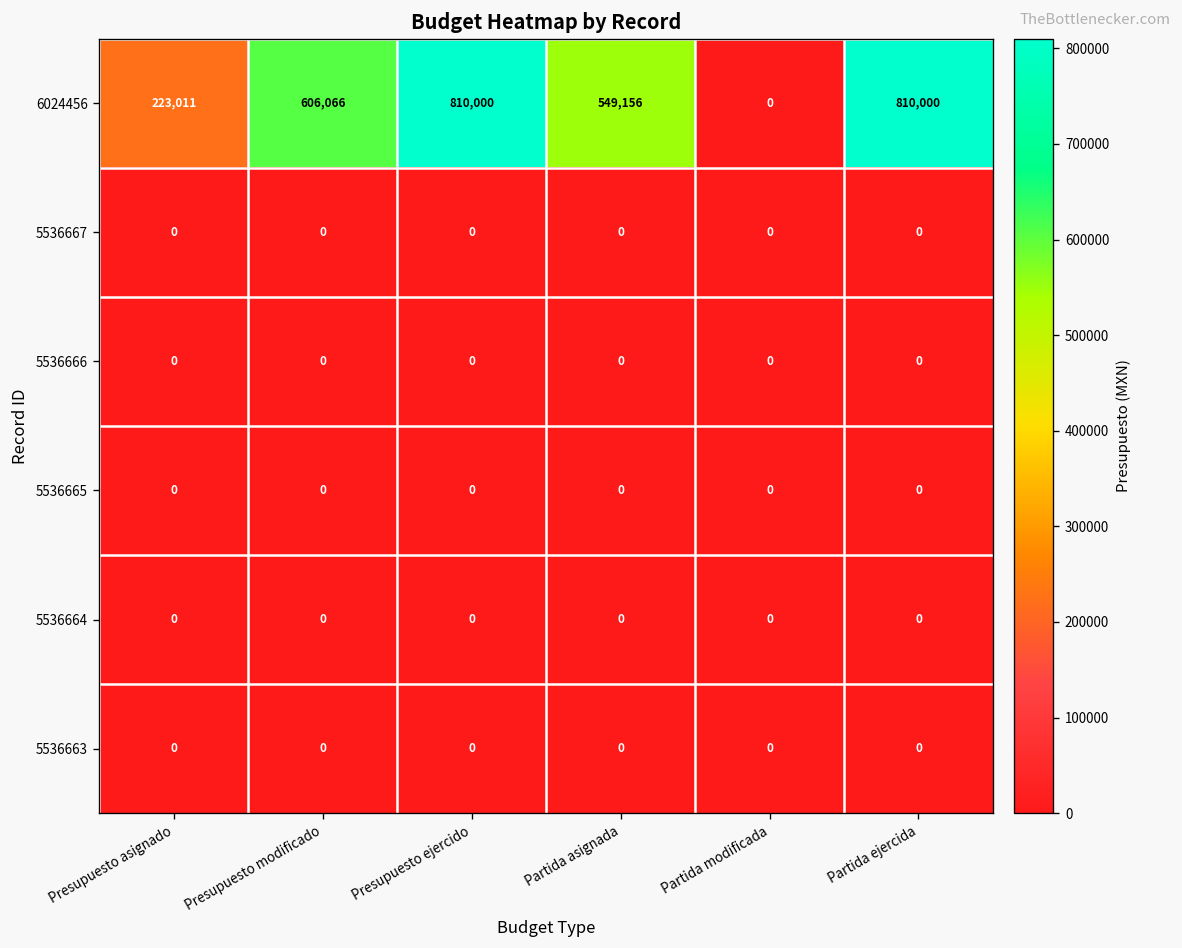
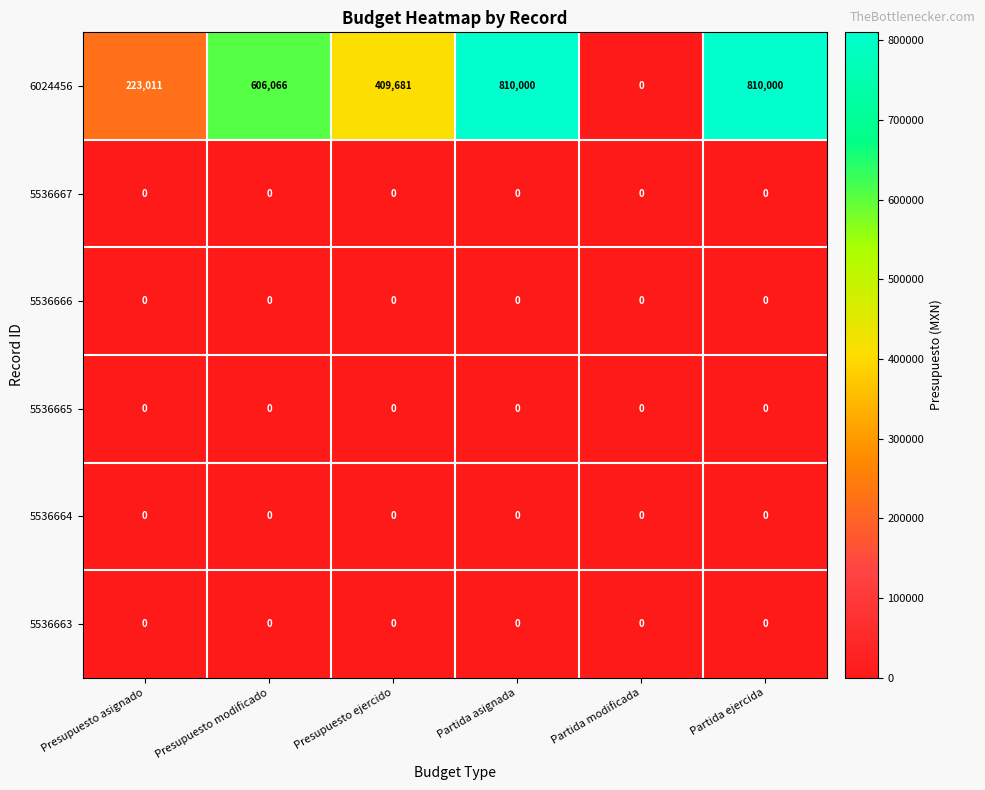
  {
    "6024456": {
      "Presupuesto asignado": "223,011",
      "Presupuesto modificado": "606,066",
-     "Presupuesto ejercido": "810,000",
-     "Partida asignada": "549,156",
+     "Presupuesto ejercido": "409,681",
+     "Partida asignada": "810,000",
      "Partida modificada": "0",
      "Partida ejercida": "810,000"
    },
    "5536667": {
      "Presupuesto asignado": "0",
      "Presupuesto modificado": "0",
      "Presupuesto ejercido": "0",
      "Partida asignada": "0",
      "Partida modificada": "0",
      "Partida ejercida": "0"
    },
    "5536666": {
      "Presupuesto asignado": "0",
      "Presupuesto modificado": "0",
      "Presupuesto ejercido": "0",
      "Partida asignada": "0",
      "Partida modificada": "0",
      "Partida ejercida": "0"
    },
    "5536665": {
      "Presupuesto asignado": "0",
      "Presupuesto modificado": "0",
      "Presupuesto ejercido": "0",
      "Partida asignada": "0",
      "Partida modificada": "0",
      "Partida ejercida": "0"
    },
    "5536664": {
      "Presupuesto asignado": "0",
      "Presupuesto modificado": "0",
      "Presupuesto ejercido": "0",
      "Partida asignada": "0",
      "Partida modificada": "0",
      "Partida ejercida": "0"
    },
    "5536663": {
      "Presupuesto asignado": "0",
      "Presupuesto modificado": "0",
      "Presupuesto ejercido": "0",
      "Partida asignada": "0",
      "Partida modificada": "0",
      "Partida ejercida": "0"
    }
  }
